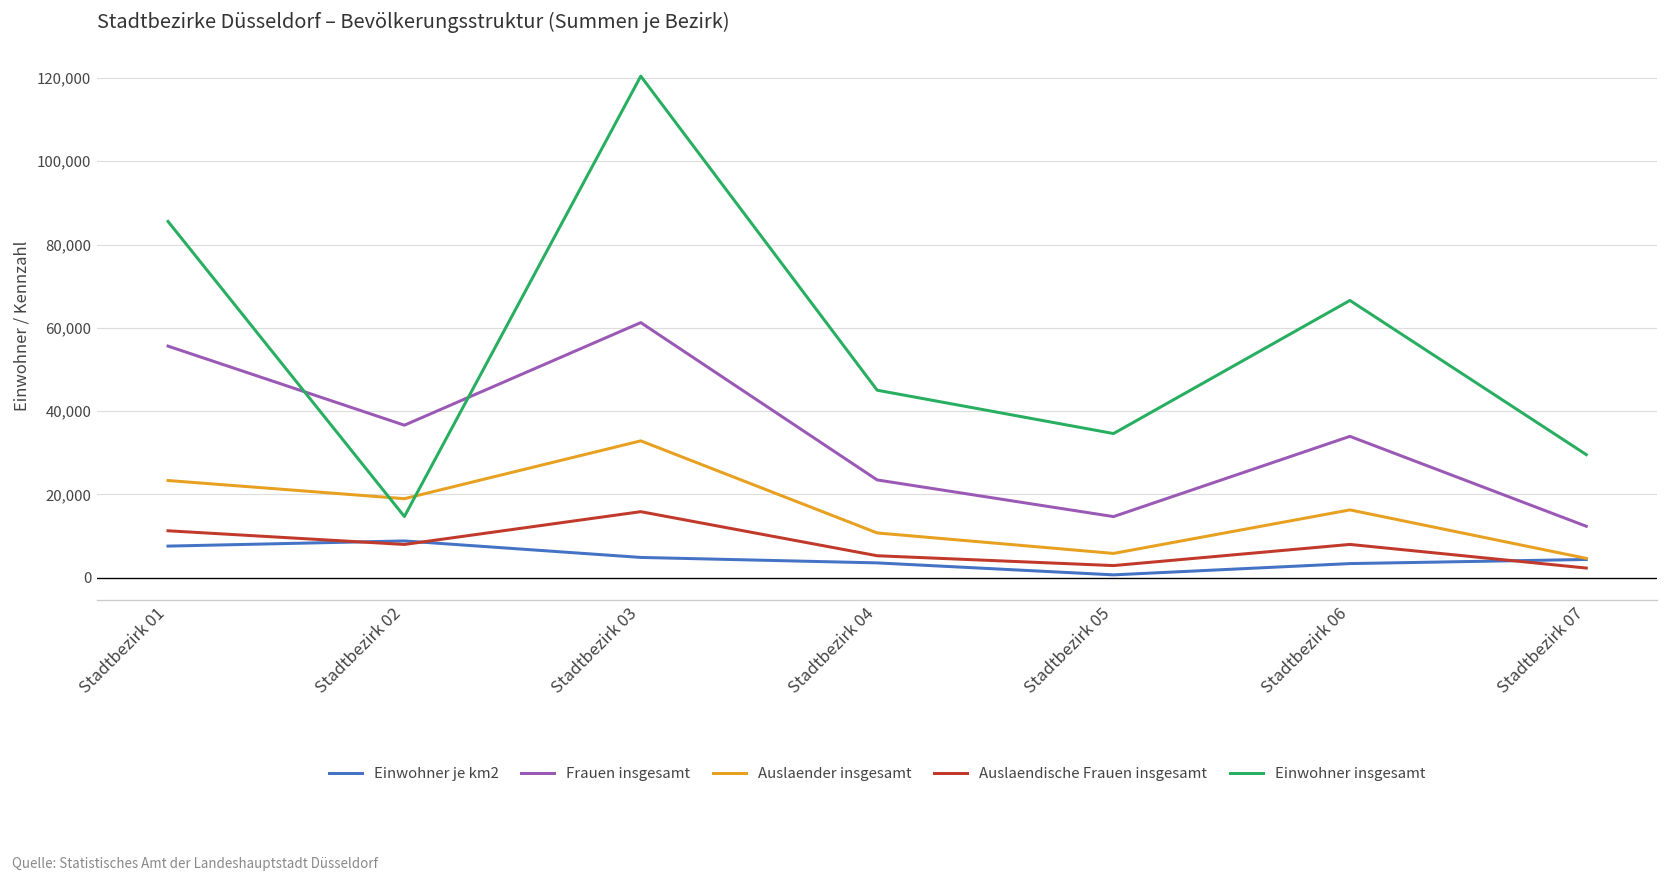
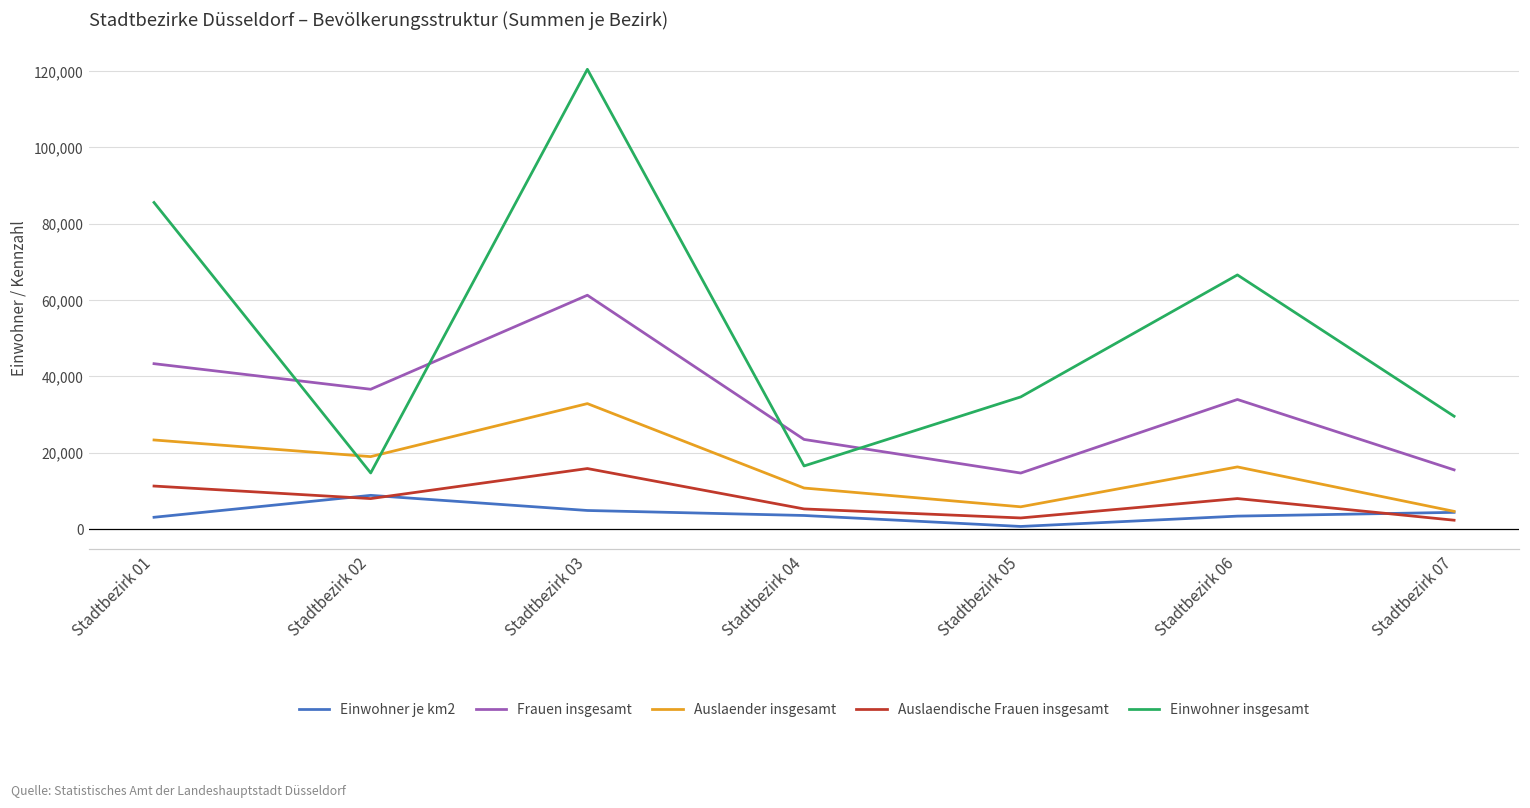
  {
    "Einwohner je km2": {
-     "Stadtbezirk 01": "8,000",
+     "Stadtbezirk 01": "3,000",
      "Stadtbezirk 02": "9,000",
      "Stadtbezirk 03": "5,000",
      "Stadtbezirk 04": "4,000",
      "Stadtbezirk 05": "1,000",
      "Stadtbezirk 06": "3,000"
    },
    "Frauen insgesamt": {
-     "Stadtbezirk 01": "56,000",
+     "Stadtbezirk 01": "43,000",
      "Stadtbezirk 02": "37,000",
      "Stadtbezirk 03": "61,000",
      "Stadtbezirk 04": "23,000",
      "Stadtbezirk 05": "15,000",
      "Stadtbezirk 06": "34,000",
-     "Stadtbezirk 07": "12,000"
+     "Stadtbezirk 07": "16,000"
    },
    "Auslaender insgesamt": {
      "Stadtbezirk 01": "23,000",
      "Stadtbezirk 02": "19,000",
      "Stadtbezirk 03": "33,000",
      "Stadtbezirk 04": "11,000",
      "Stadtbezirk 05": "6,000",
      "Stadtbezirk 06": "16,000"
    },
    "Auslaendische Frauen insgesamt": {
      "Stadtbezirk 01": "11,000",
      "Stadtbezirk 02": "8,000",
      "Stadtbezirk 03": "16,000",
      "Stadtbezirk 04": "5,000",
      "Stadtbezirk 05": "3,000",
      "Stadtbezirk 06": "8,000",
      "Stadtbezirk 07": "2,000"
    },
    "Einwohner insgesamt": {
      "Stadtbezirk 01": "86,000",
      "Stadtbezirk 02": "15,000",
      "Stadtbezirk 03": "120,000",
-     "Stadtbezirk 04": "45,000",
+     "Stadtbezirk 04": "17,000",
      "Stadtbezirk 05": "35,000",
      "Stadtbezirk 06": "67,000",
      "Stadtbezirk 07": "30,000"
    }
  }
